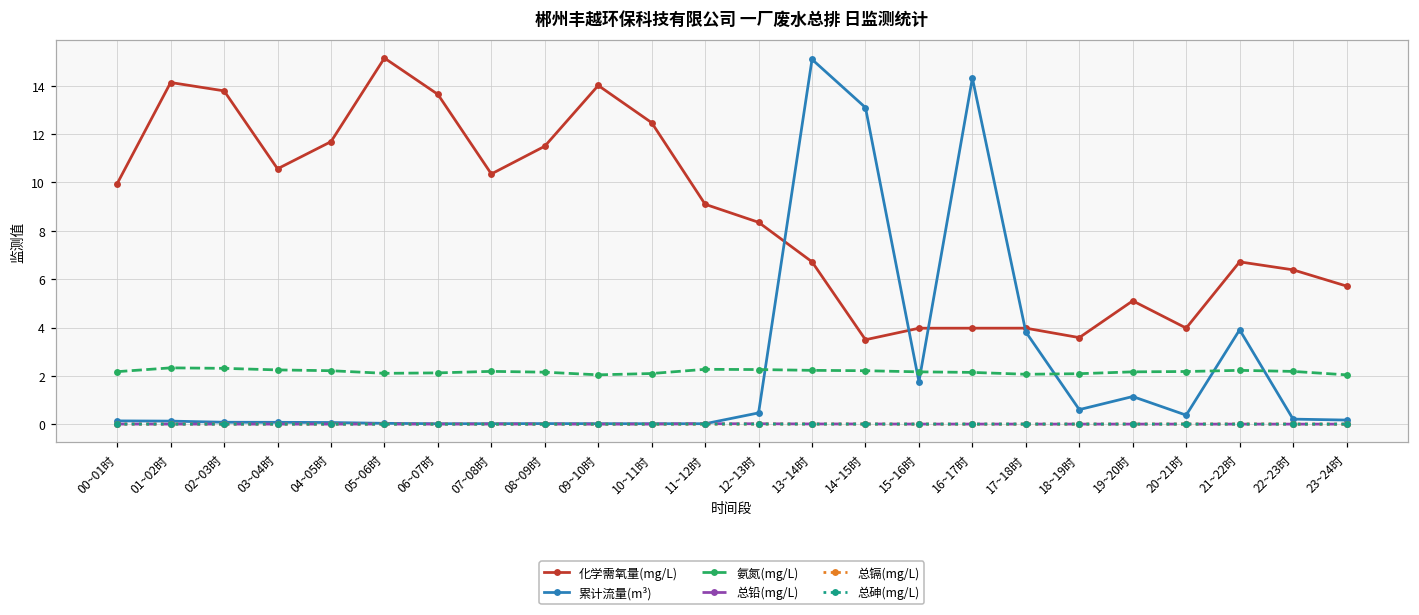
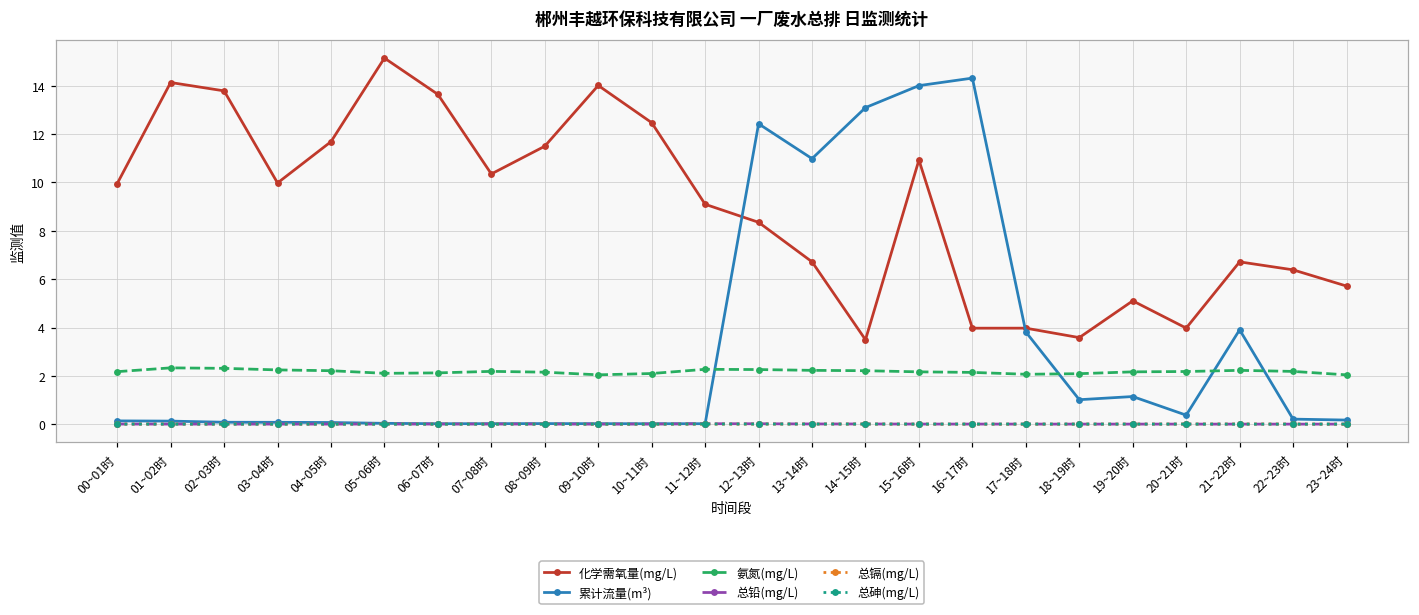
  {
    "化学需氧量(mg/L)": {
      "00~01时": 10.0,
      "01~02时": 14.1,
      "02~03时": 13.8,
-     "03~04时": 10.6,
+     "03~04时": 10.0,
      "04~05时": 11.7,
      "05~06时": 15.1,
      "06~07时": 13.6,
      "07~08时": 10.4,
      "08~09时": 11.5,
      "09~10时": 14.0,
      "10~11时": 12.5,
      "11~12时": 9.1,
      "12~13时": 8.4,
      "13~14时": 6.7,
      "14~15时": 3.5,
-     "15~16时": 4.0,
+     "15~16时": 10.9,
      "16~17时": 4.0,
      "17~18时": 4.0,
      "18~19时": 3.6,
      "19~20时": 5.1,
      "20~21时": 4.0,
      "21~22时": 6.7,
      "22~23时": 6.4,
      "23~24时": 5.7
    },
    "累计流量(m³)": {
      "00~01时": 0.1,
      "01~02时": 0.1,
-     "12~13时": 0.5,
-     "13~14时": 15.1,
+     "12~13时": 12.4,
+     "13~14时": 11.0,
      "14~15时": 13.1,
-     "15~16时": 1.8,
+     "15~16时": 14.0,
      "16~17时": 14.3,
      "17~18时": 3.8,
-     "18~19时": 0.6,
+     "18~19时": 1.0,
      "19~20时": 1.1,
      "20~21时": 0.4,
      "21~22时": 3.9,
      "22~23时": 0.2,
      "23~24时": 0.2
    }
  }
